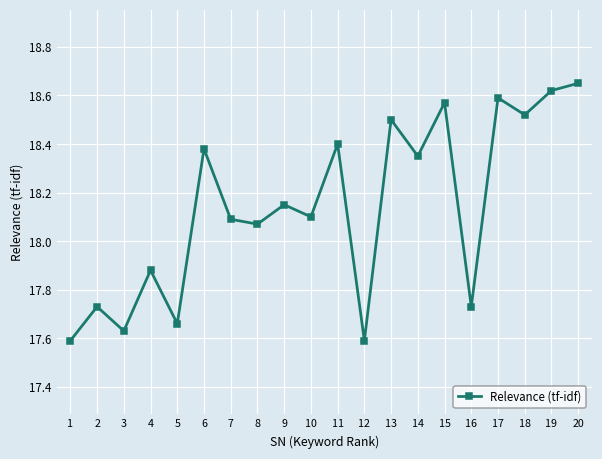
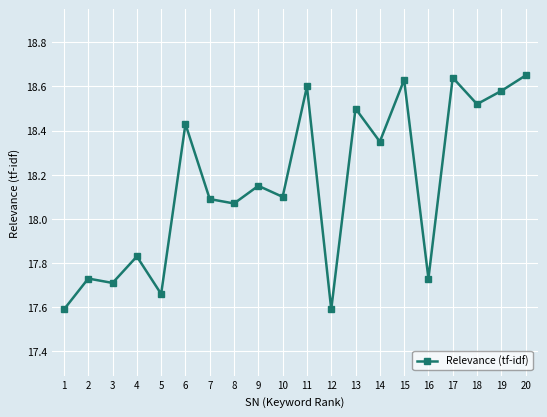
  {
    "1": 17.59,
    "2": 17.73,
-   "3": 17.63,
-   "4": 17.88,
+   "3": 17.71,
+   "4": 17.83,
    "5": 17.66,
-   "6": 18.38,
+   "6": 18.43,
    "7": 18.09,
    "8": 18.07,
    "9": 18.15,
    "10": 18.10,
-   "11": 18.4,
+   "11": 18.6,
    "12": 17.59,
    "13": 18.50,
    "14": 18.35,
-   "15": 18.57,
+   "15": 18.63,
    "16": 17.73,
-   "17": 18.59,
+   "17": 18.64,
    "18": 18.52,
-   "19": 18.62,
+   "19": 18.58,
    "20": 18.65
  }
